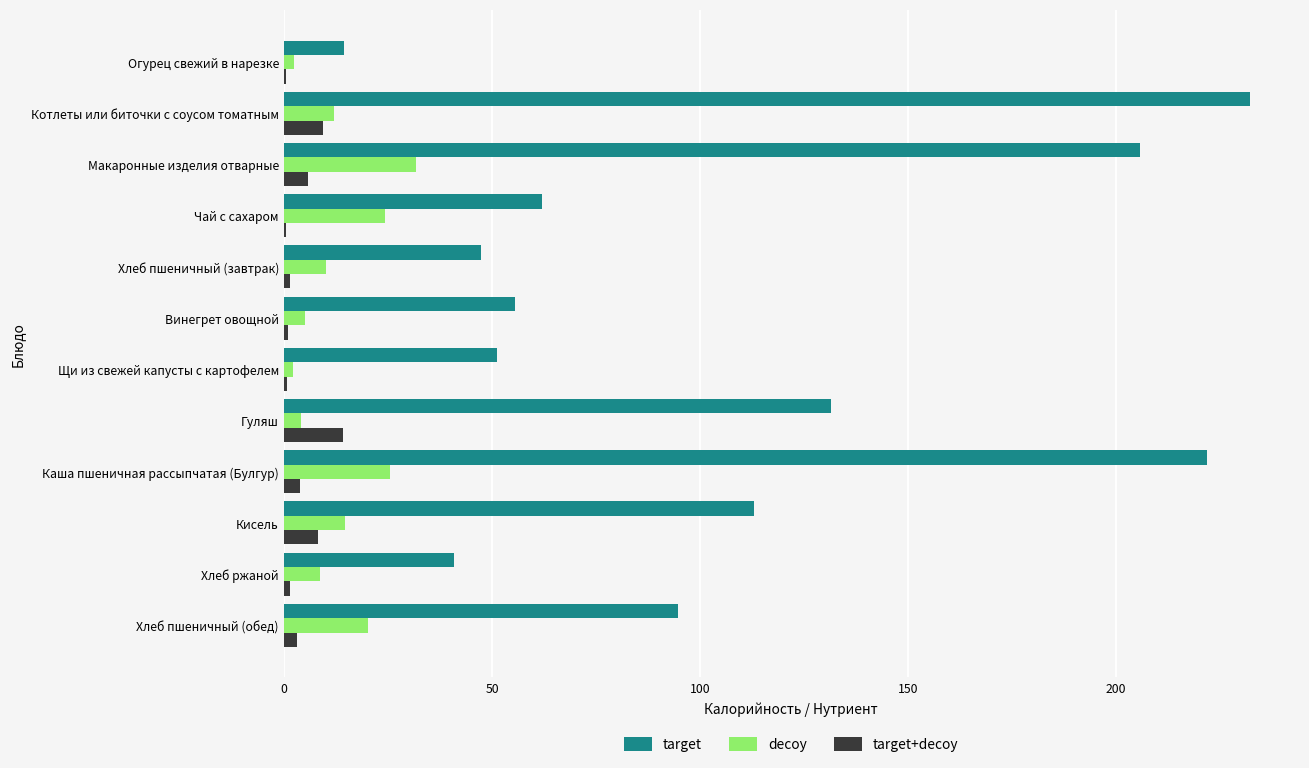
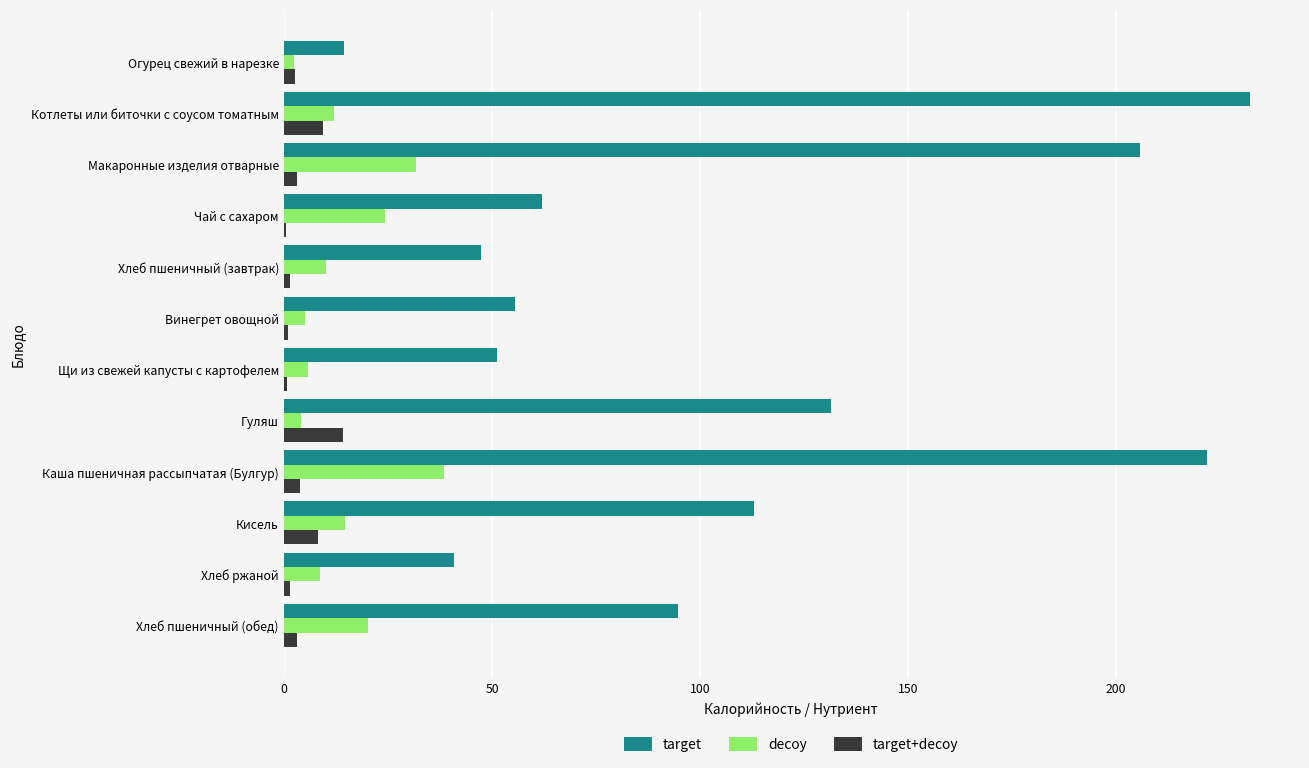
  {
    "target": {
      "Огурец свежий в нарезке": 14,
      "Котлеты или биточки с соусом томатным": 232,
      "Макаронные изделия отварные": 206,
      "Чай с сахаром": 62,
      "Хлеб пшеничный (завтрак)": 47,
      "Винегрет овощной": 56,
      "Щи из свежей капусты с картофелем": 51,
      "Гуляш": 132,
      "Каша пшеничная рассыпчатая (Булгур)": 222,
      "Кисель": 113,
      "Хлеб ржаной": 41,
      "Хлеб пшеничный (обед)": 95
    },
    "decoy": {
      "Огурец свежий в нарезке": 2,
      "Котлеты или биточки с соусом томатным": 12,
      "Макаронные изделия отварные": 32,
      "Чай с сахаром": 24,
      "Хлеб пшеничный (завтрак)": 10,
      "Винегрет овощной": 5,
-     "Щи из свежей капусты с картофелем": 2,
+     "Щи из свежей капусты с картофелем": 6,
      "Гуляш": 4,
-     "Каша пшеничная рассыпчатая (Булгур)": 26,
+     "Каша пшеничная рассыпчатая (Булгур)": 38,
      "Кисель": 15,
      "Хлеб ржаной": 9,
      "Хлеб пшеничный (обед)": 20
    },
    "target+decoy": {
-     "Огурец свежий в нарезке": 1,
+     "Огурец свежий в нарезке": 3,
      "Котлеты или биточки с соусом томатным": 9,
-     "Макаронные изделия отварные": 6,
+     "Макаронные изделия отварные": 3,
      "Хлеб пшеничный (завтрак)": 2,
      "Винегрет овощной": 1,
      "Щи из свежей капусты с картофелем": 1,
      "Гуляш": 14,
      "Каша пшеничная рассыпчатая (Булгур)": 4,
      "Кисель": 8,
      "Хлеб ржаной": 1,
      "Хлеб пшеничный (обед)": 3
    }
  }
